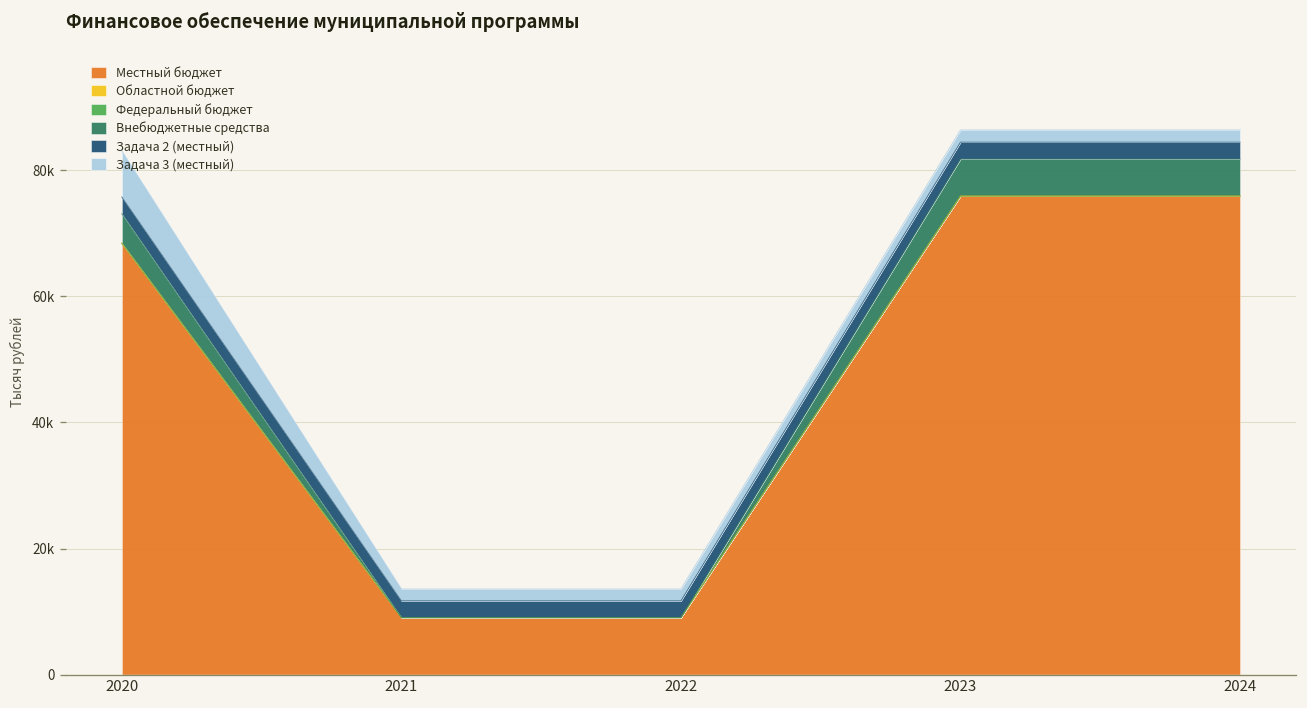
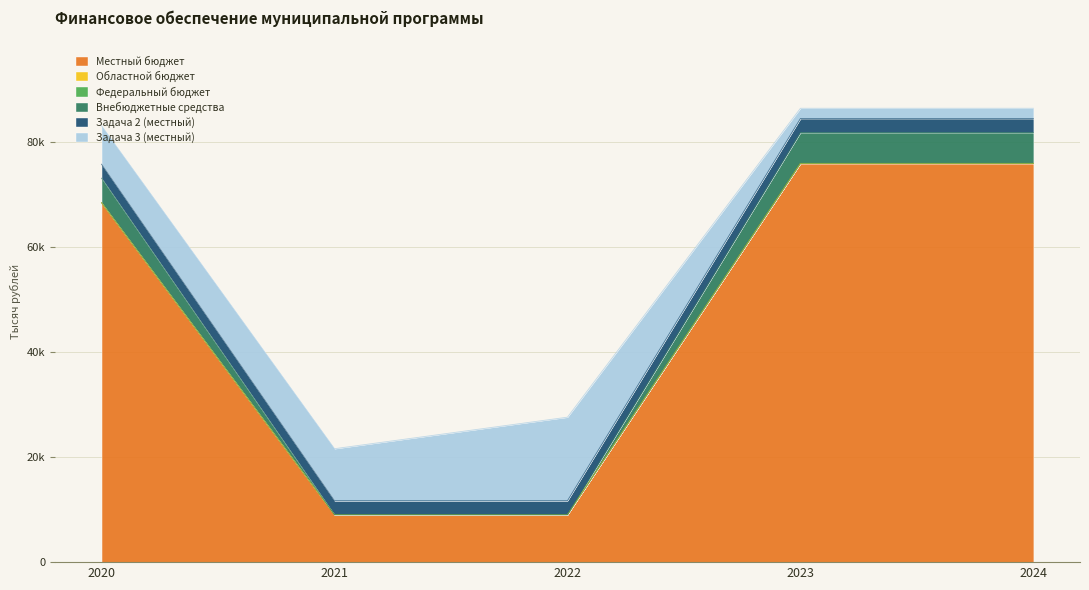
  {
    "Задача 3 (местный)": {
      "2020": 7000,
-     "2021": 2000,
-     "2022": 2000,
+     "2021": 10000,
+     "2022": 16000,
      "2023": 2000,
      "2024": 2000
    }
  }
